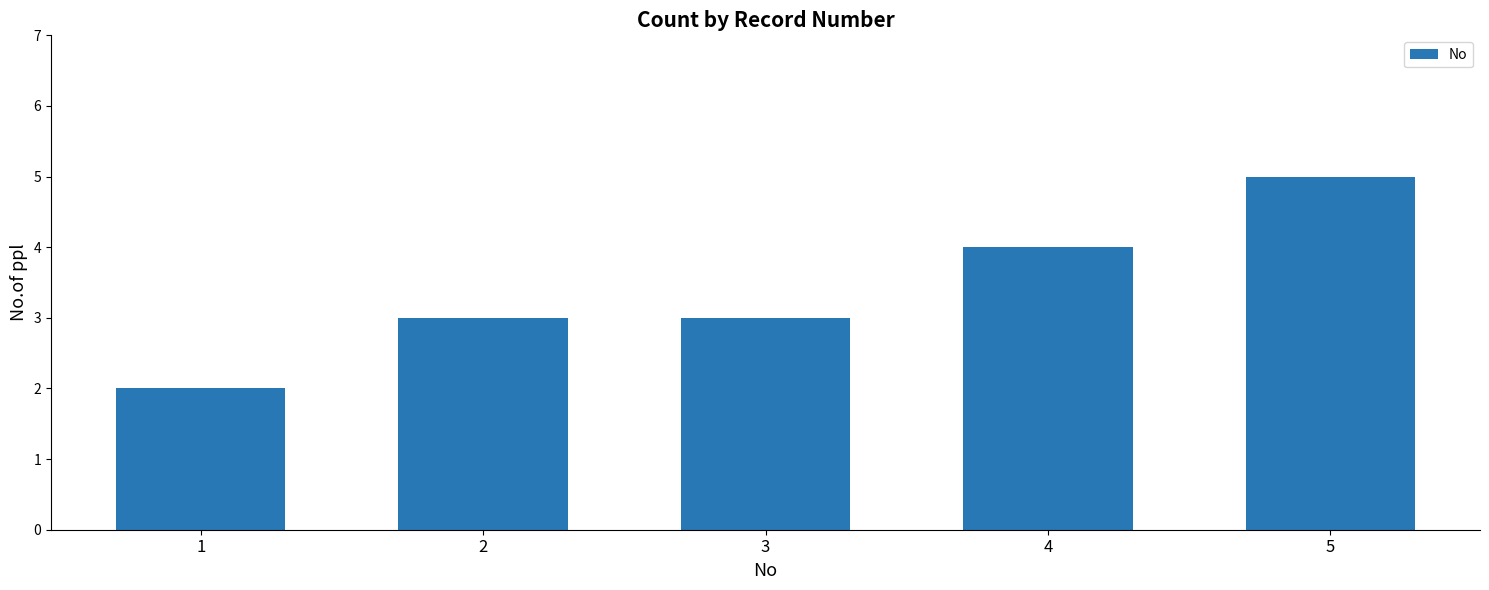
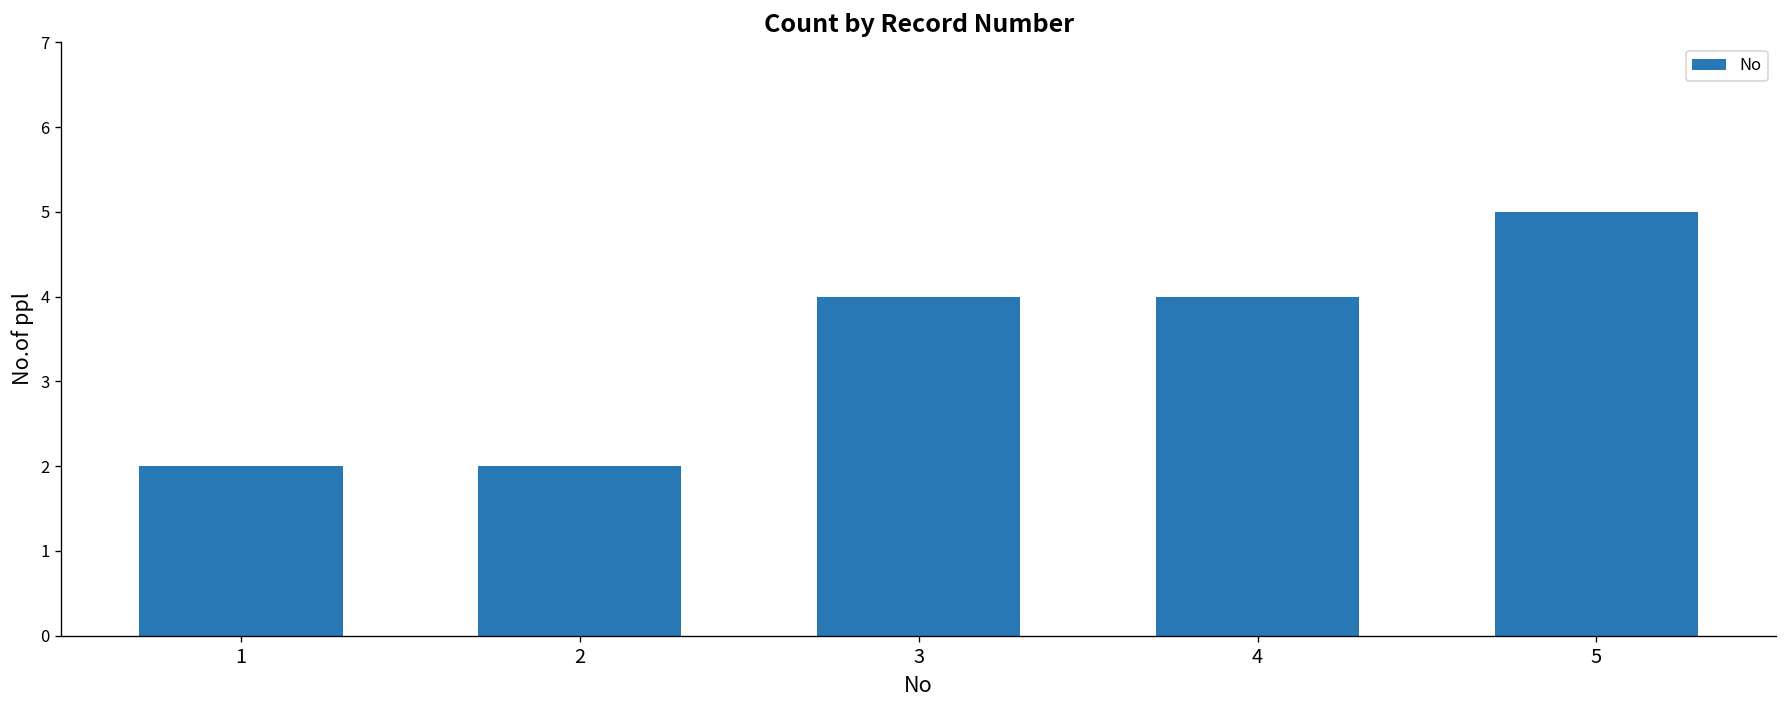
  {
    "1": 2,
-   "2": 3,
-   "3": 3,
+   "2": 2,
+   "3": 4,
    "4": 4,
    "5": 5
  }
